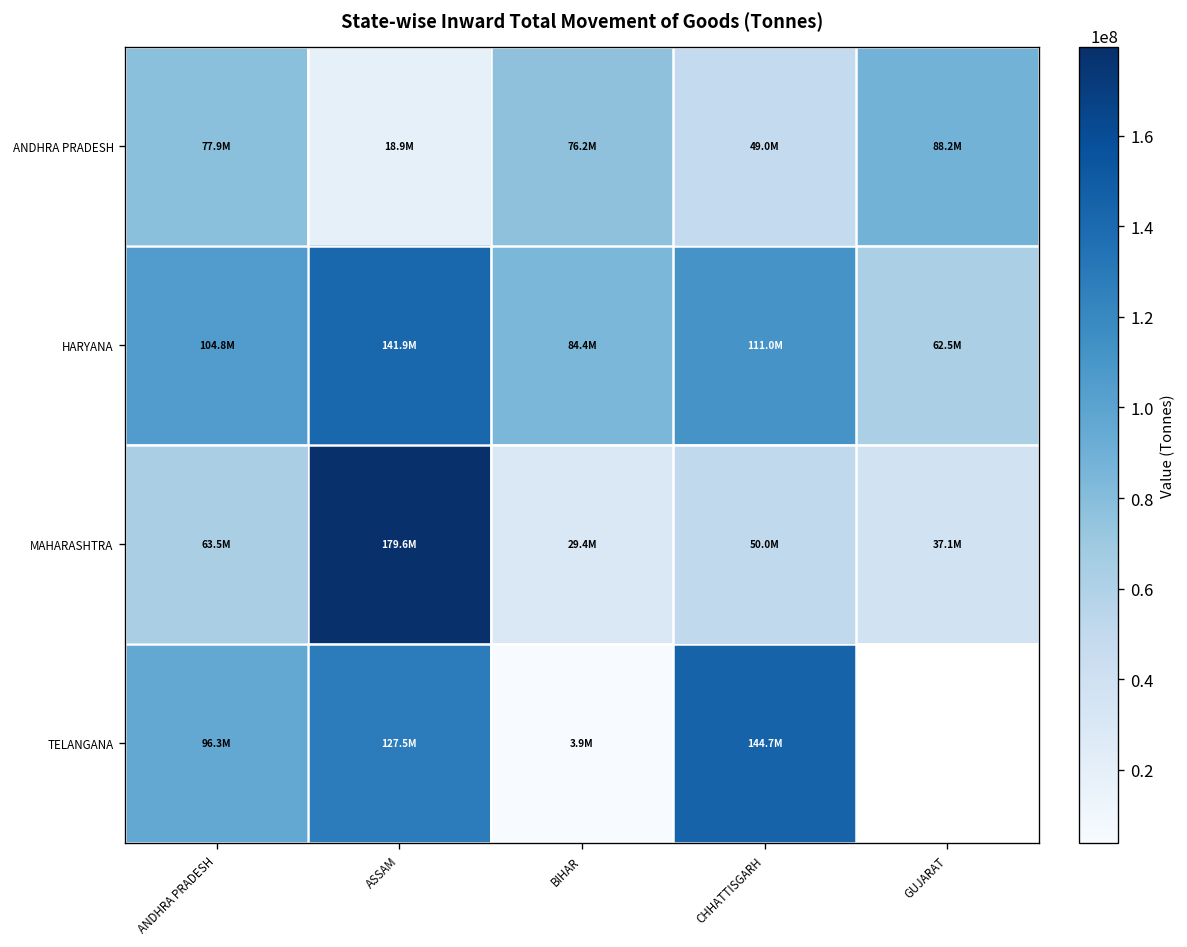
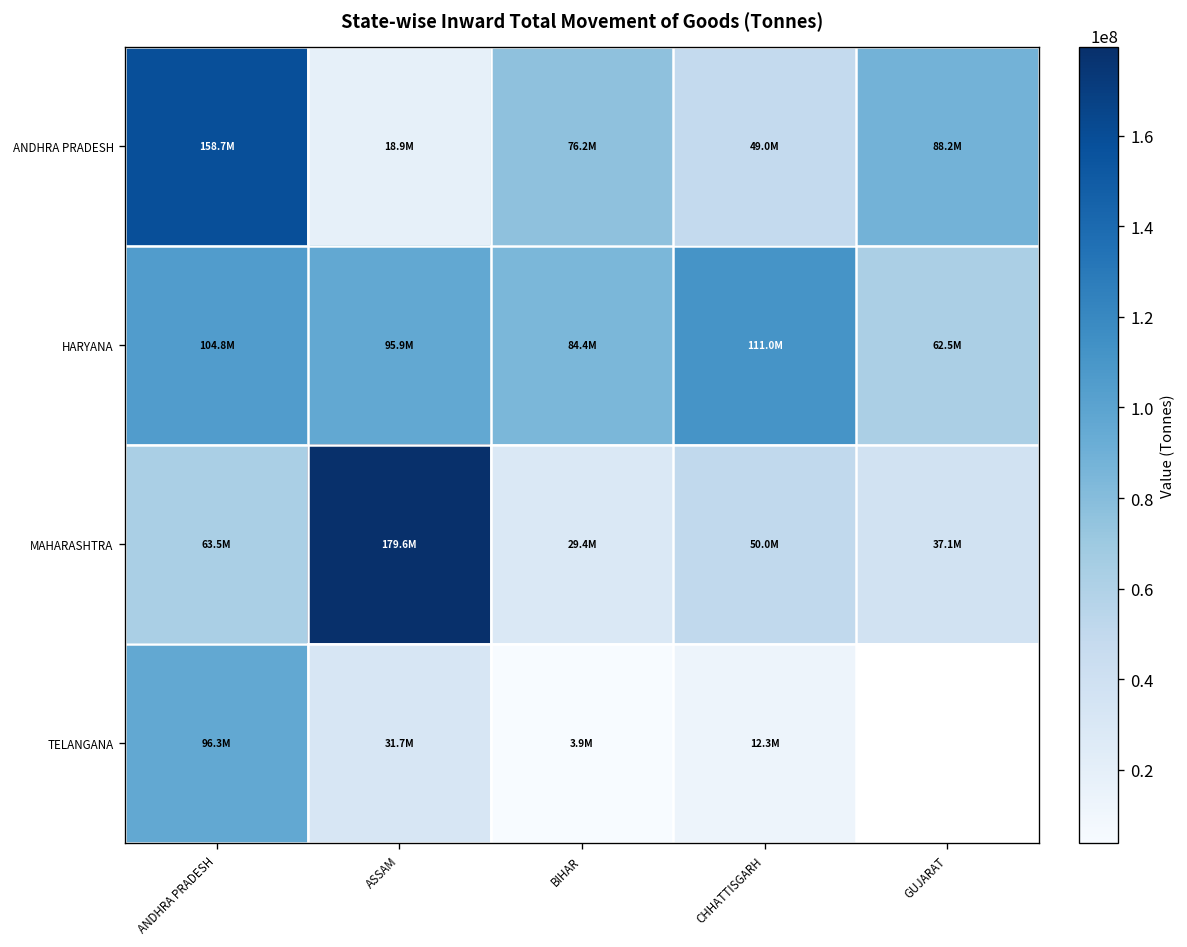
  {
    "ANDHRA PRADESH": {
-     "ANDHRA PRADESH": "77.9M",
+     "ANDHRA PRADESH": "158.7M",
      "ASSAM": "18.9M",
      "BIHAR": "76.2M",
      "CHHATTISGARH": "49.0M",
      "GUJARAT": "88.2M"
    },
    "HARYANA": {
      "ANDHRA PRADESH": "104.8M",
-     "ASSAM": "141.9M",
+     "ASSAM": "95.9M",
      "BIHAR": "84.4M",
      "CHHATTISGARH": "111.0M",
      "GUJARAT": "62.5M"
    },
    "MAHARASHTRA": {
      "ANDHRA PRADESH": "63.5M",
      "ASSAM": "179.6M",
      "BIHAR": "29.4M",
      "CHHATTISGARH": "50.0M",
      "GUJARAT": "37.1M"
    },
    "TELANGANA": {
      "ANDHRA PRADESH": "96.3M",
-     "ASSAM": "127.5M",
+     "ASSAM": "31.7M",
      "BIHAR": "3.9M",
-     "CHHATTISGARH": "144.7M"
+     "CHHATTISGARH": "12.3M"
    }
  }
